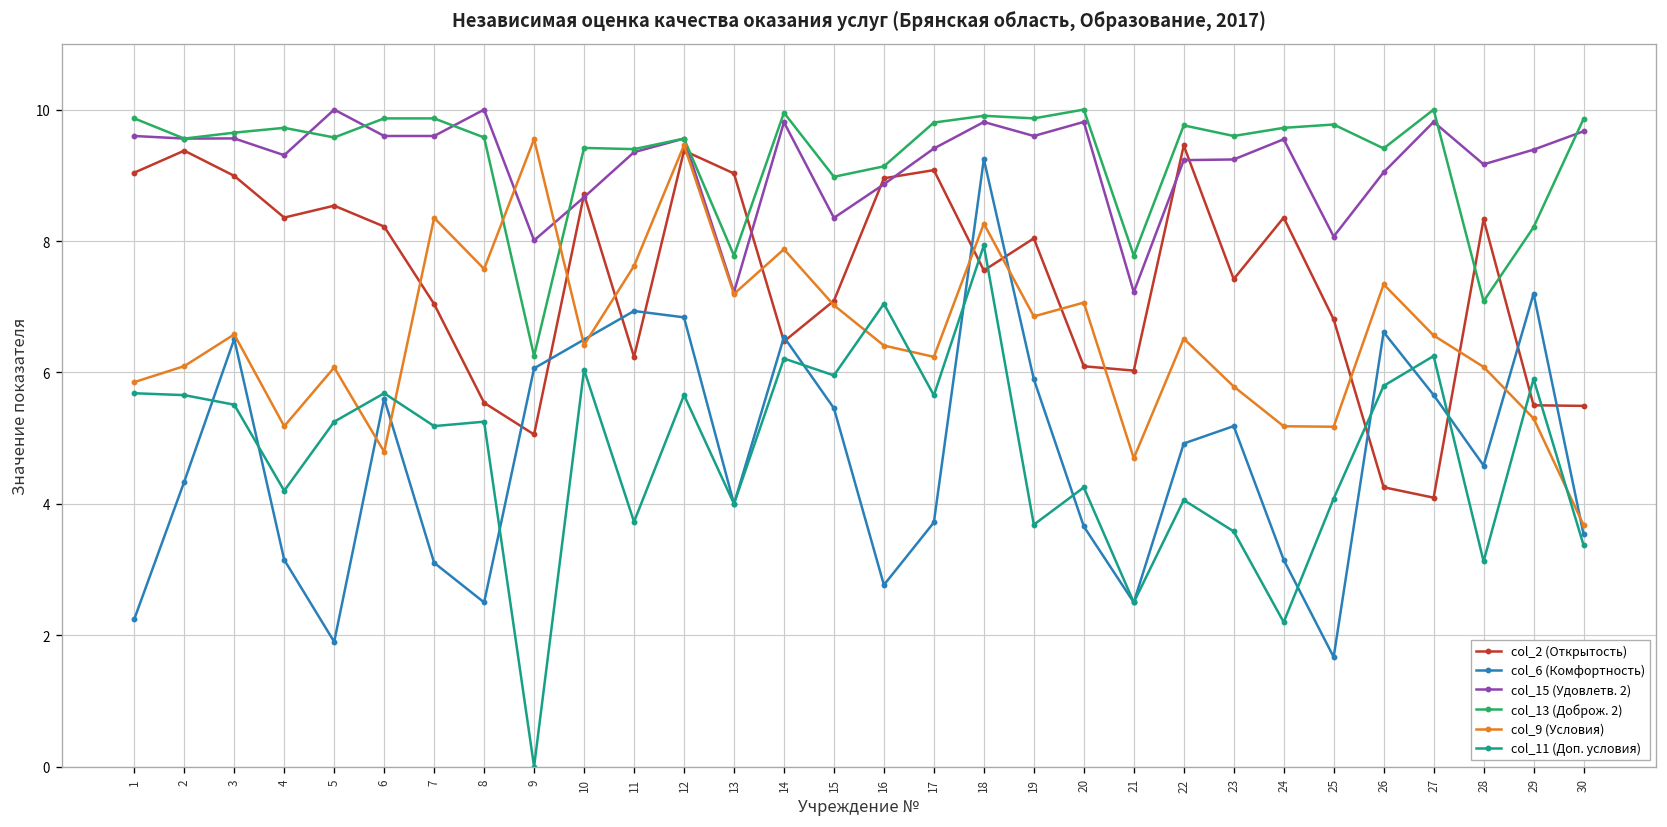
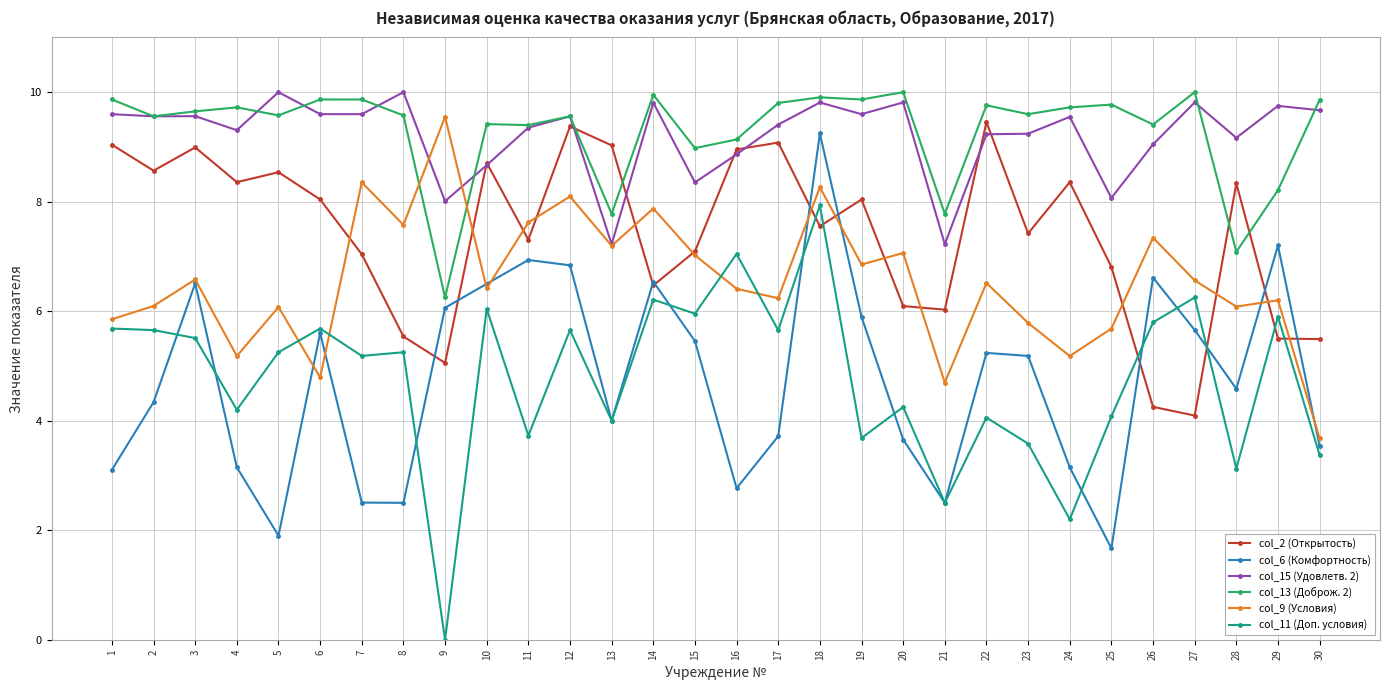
  {
    "col_2 (Открытость)": {
      "1": 9.0,
-     "2": 9.4,
+     "2": 8.6,
      "3": 9.0,
      "4": 8.4,
      "5": 8.5,
-     "6": 8.2,
+     "6": 8.0,
      "7": 7.0,
      "8": 5.5,
      "9": 5.1,
-     "11": 6.2,
+     "11": 7.3,
      "12": 9.4,
      "13": 9.0,
      "14": 6.5,
      "15": 7.1,
      "16": 9.0,
      "17": 9.1,
      "18": 7.6,
      "19": 8.0,
      "20": 6.1,
      "21": 6.0,
      "22": 9.5,
      "23": 7.4,
      "24": 8.4,
      "25": 6.8,
      "26": 4.3,
      "27": 4.1,
      "28": 8.3,
      "29": 5.5,
      "30": 5.5
    },
    "col_6 (Комфортность)": {
-     "1": 2.2,
+     "1": 3.1,
      "2": 4.3,
      "3": 6.5,
      "4": 3.1,
      "5": 1.9,
      "6": 5.6,
-     "7": 3.1,
+     "7": 2.5,
      "8": 2.5,
      "9": 6.1,
      "10": 6.5,
      "11": 6.9,
      "12": 6.8,
      "14": 6.5,
      "15": 5.5,
      "16": 2.8,
      "17": 3.7,
      "18": 9.2,
      "19": 5.9,
      "20": 3.7,
-     "22": 4.9,
+     "22": 5.2,
      "23": 5.2,
      "24": 3.1,
      "25": 1.7,
      "26": 6.6,
      "27": 5.7,
      "28": 4.6,
      "29": 7.2,
      "30": 3.5
    },
    "col_15 (Удовлетв. 2)": {
      "1": 9.6,
      "3": 9.6,
      "4": 9.3,
      "5": 10.0,
      "6": 9.6,
      "7": 9.6,
      "8": 10.0,
      "9": 8.0,
      "11": 9.4,
      "14": 9.8,
      "15": 8.4,
      "16": 8.9,
      "17": 9.4,
      "18": 9.8,
      "19": 9.6,
      "20": 9.8,
      "21": 7.2,
      "22": 9.2,
      "23": 9.2,
      "24": 9.5,
      "25": 8.1,
      "26": 9.0,
      "27": 9.8,
      "28": 9.2,
-     "29": 9.4,
+     "29": 9.8,
      "30": 9.7
    },
    "col_9 (Условия)": {
      "1": 5.9,
      "2": 6.1,
      "3": 6.6,
      "4": 5.2,
      "5": 6.1,
      "6": 4.8,
      "7": 8.4,
      "8": 7.6,
      "9": 9.6,
      "10": 6.4,
      "11": 7.6,
-     "12": 9.5,
+     "12": 8.1,
      "14": 7.9,
      "15": 7.0,
      "16": 6.4,
      "17": 6.2,
      "18": 8.3,
      "19": 6.9,
      "20": 7.1,
      "21": 4.7,
      "22": 6.5,
      "23": 5.8,
      "24": 5.2,
-     "25": 5.2,
+     "25": 5.7,
      "26": 7.3,
      "27": 6.6,
      "28": 6.1,
-     "29": 5.3,
+     "29": 6.2,
      "30": 3.7
    }
  }
